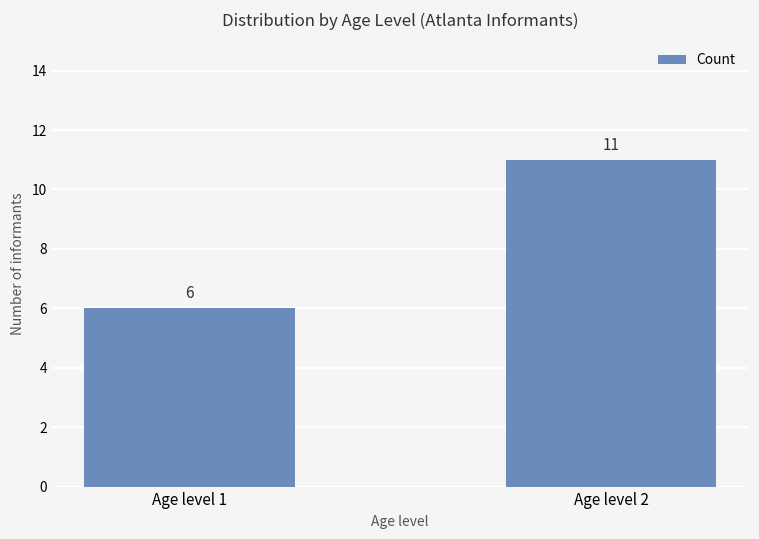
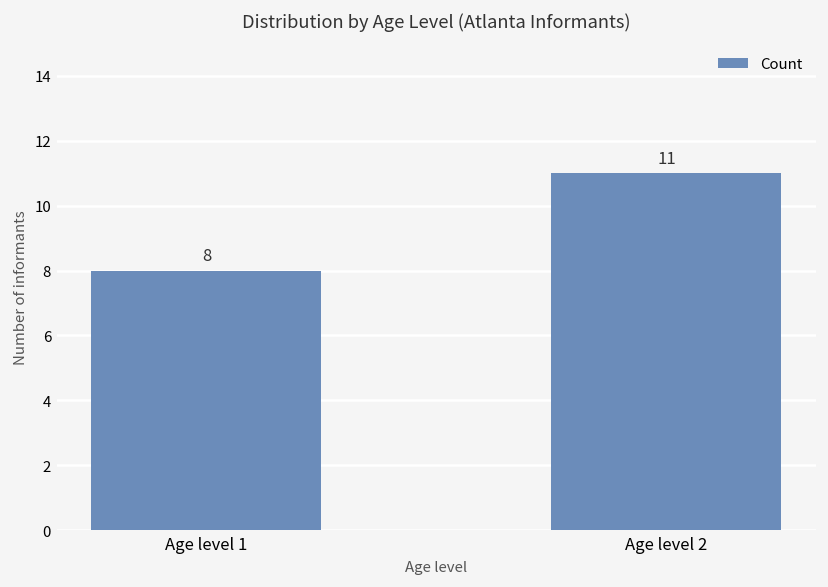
  {
-   "Age level 1": 6,
+   "Age level 1": 8,
    "Age level 2": 11
  }
